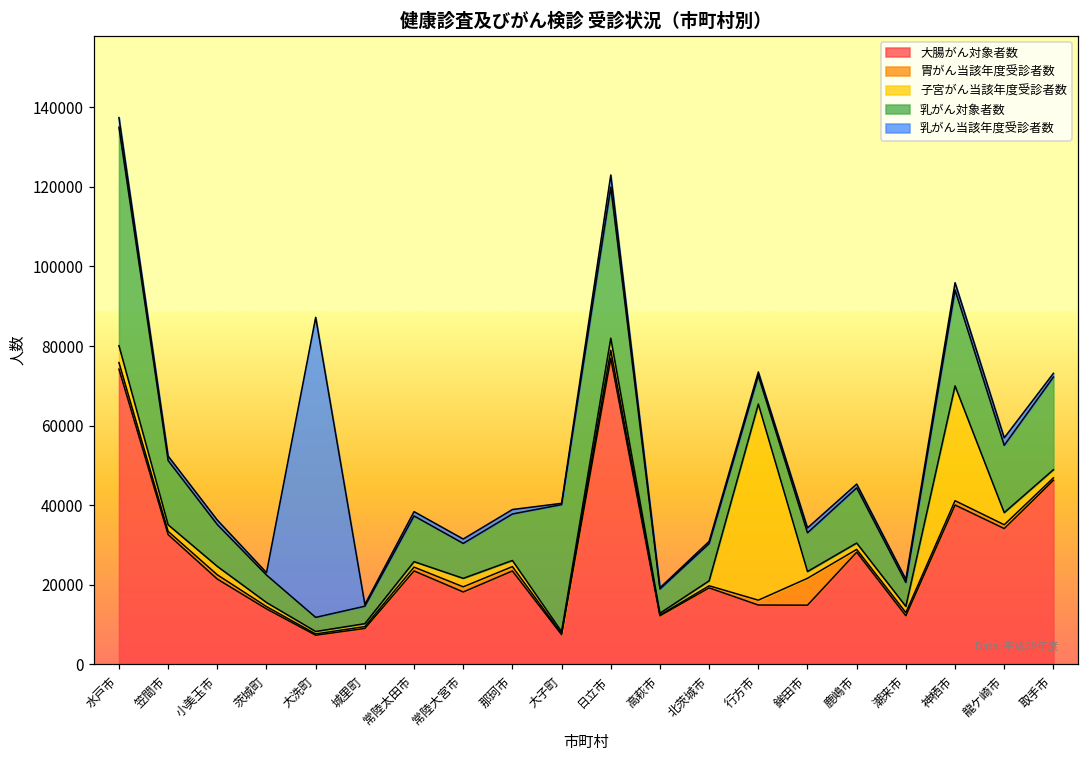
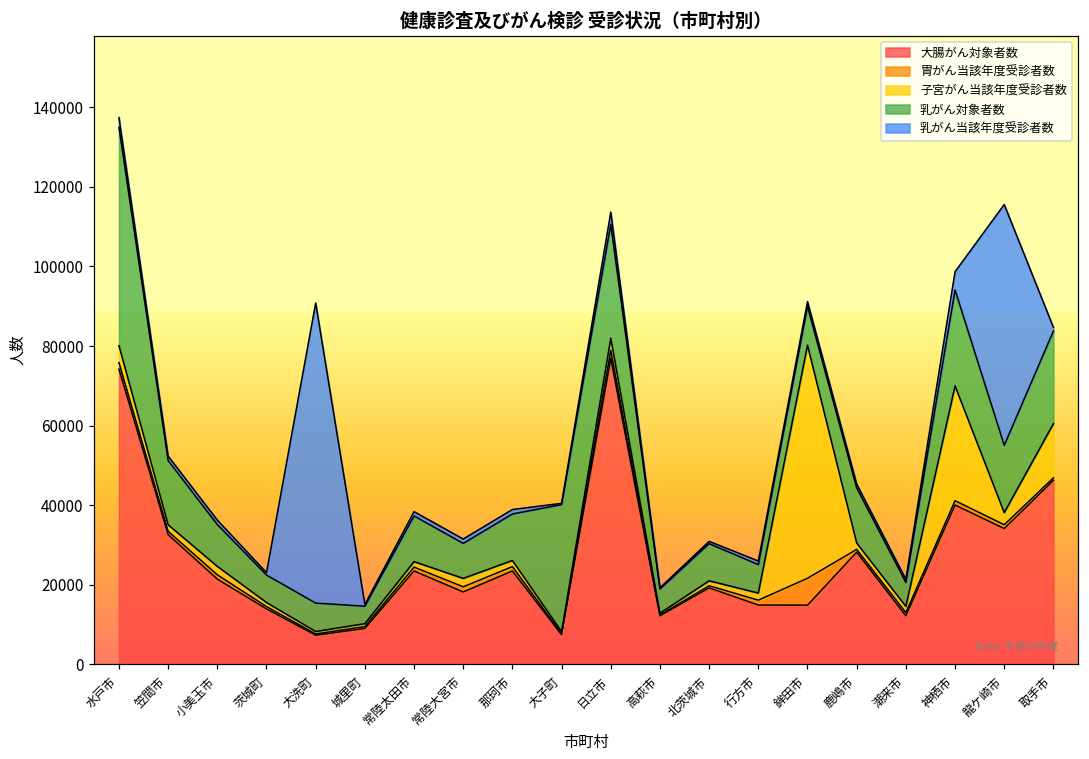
  {
    "大腸がん対象者数": {
      "水戸市": 74000,
      "笠間市": 33000,
      "小美玉市": 21000,
      "常陸太田市": 24000,
      "常陸大宮市": 18000,
      "那珂市": 24000,
      "日立市": 77000,
      "行方市": 15000,
      "鉾田市": 15000,
      "潮来市": 12000,
      "神栖市": 40000,
      "龍ケ崎市": 34000
    },
    "胃がん当該年度受診者数": {
      "水戸市": 2000,
      "笠間市": 1000,
      "小美玉市": 1000,
      "常陸太田市": 1000,
      "常陸大宮市": 1000,
      "那珂市": 1000,
      "日立市": 2000,
      "行方市": 1000,
      "鉾田市": 7000,
      "潮来市": 1000,
      "神栖市": 1000,
      "龍ケ崎市": 1000
    },
    "子宮がん当該年度受診者数": {
      "水戸市": 4000,
      "笠間市": 2000,
      "小美玉市": 2000,
      "茨城町": 1000,
      "城里町": 1000,
      "常陸太田市": 1000,
      "常陸大宮市": 2000,
      "那珂市": 2000,
      "日立市": 3000,
      "北茨城市": 1000,
-     "行方市": 49000,
-     "鉾田市": 2000,
+     "行方市": 2000,
+     "鉾田市": 59000,
      "鹿嶋市": 2000,
      "潮来市": 2000,
      "神栖市": 29000,
      "龍ケ崎市": 3000,
-     "取手市": 2000
+     "取手市": 14000
    },
    "乳がん対象者数": {
      "水戸市": 55000,
      "笠間市": 16000,
      "小美玉市": 11000,
-     "大洗町": 4000,
+     "大洗町": 7000,
      "常陸太田市": 11000,
      "常陸大宮市": 9000,
      "那珂市": 12000,
-     "日立市": 38000,
+     "日立市": 29000,
      "行方市": 7000,
      "鉾田市": 10000,
      "鹿嶋市": 14000,
      "潮来市": 6000,
      "神栖市": 24000,
      "龍ケ崎市": 17000,
      "取手市": 23000
    },
    "乳がん当該年度受診者数": {
      "水戸市": 2000,
      "笠間市": 1000,
      "小美玉市": 1000,
      "大洗町": 75000,
      "常陸太田市": 1000,
      "常陸大宮市": 1000,
      "那珂市": 1000,
      "日立市": 3000,
      "行方市": 1000,
      "鉾田市": 1000,
      "鹿嶋市": 1000,
      "潮来市": 1000,
-     "神栖市": 2000,
-     "龍ケ崎市": 2000,
+     "神栖市": 5000,
+     "龍ケ崎市": 60000,
      "取手市": 1000
    }
  }
